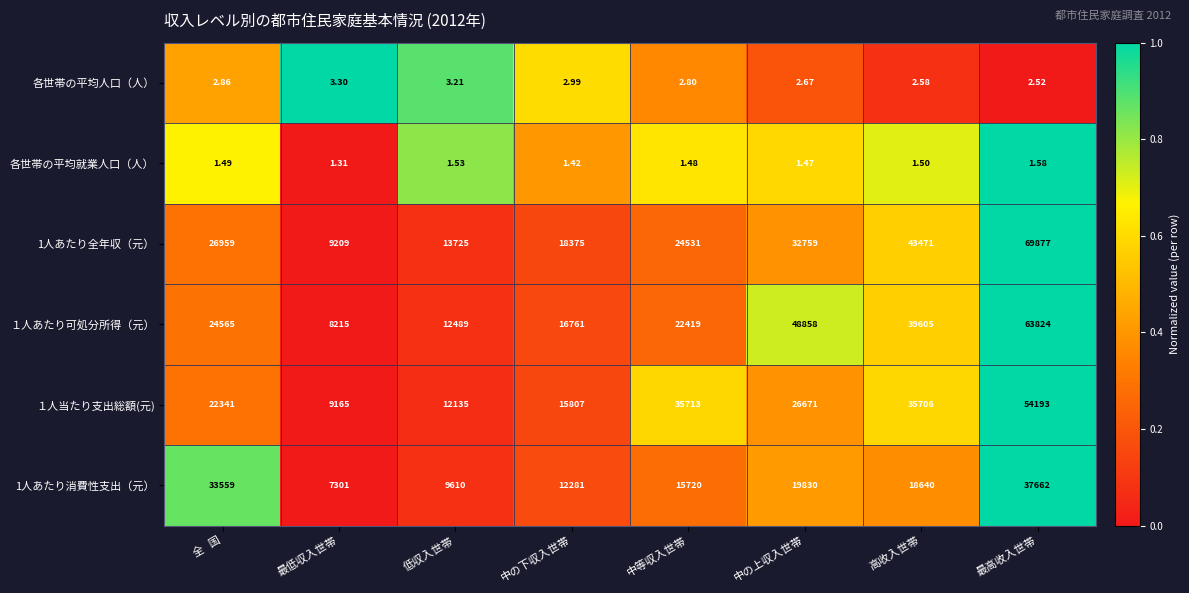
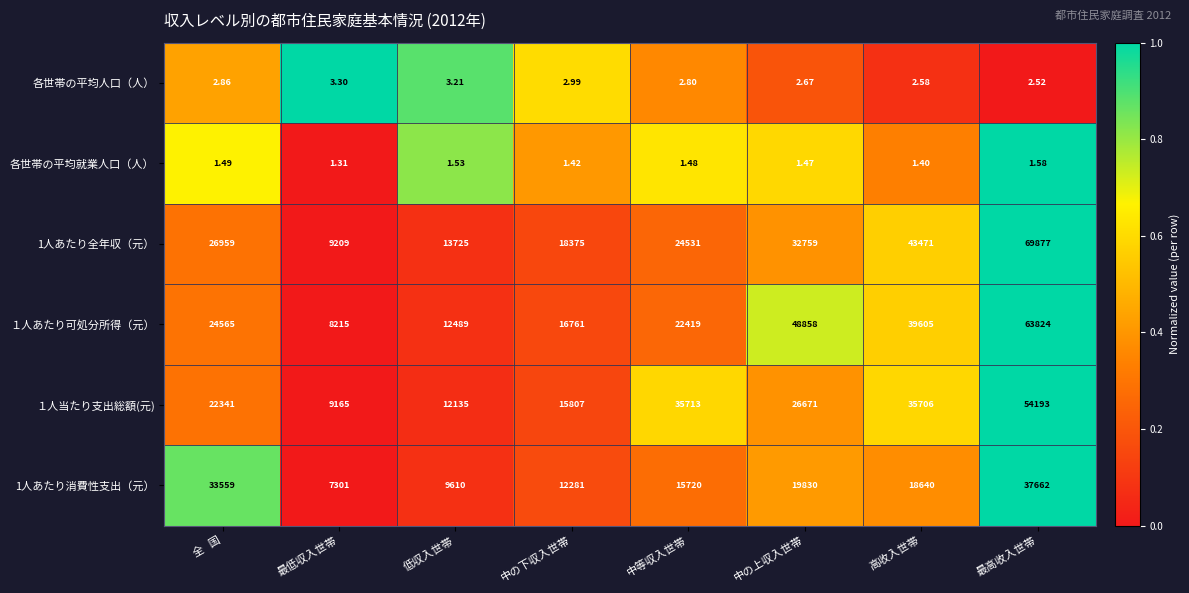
  {
    "各世帯の平均人口（人）": {
      "全 国": 2.86,
      "最低収入世帯": 3.30,
      "低収入世帯": 3.21,
      "中の下収入世帯": 2.99,
      "中等収入世帯": 2.80,
      "中の上収入世帯": 2.67,
      "高收入世帯": 2.58,
      "最高收入世帯": 2.52
    },
    "各世帯の平均就業人口（人）": {
      "全 国": 1.49,
      "最低収入世帯": 1.31,
      "低収入世帯": 1.53,
      "中の下収入世帯": 1.42,
      "中等収入世帯": 1.48,
      "中の上収入世帯": 1.47,
-     "高收入世帯": 1.50,
+     "高收入世帯": 1.40,
      "最高收入世帯": 1.58
    },
    "1人あたり全年収（元）": {
      "全 国": 26959,
      "最低収入世帯": 9209,
      "低収入世帯": 13725,
      "中の下収入世帯": 18375,
      "中等収入世帯": 24531,
      "中の上収入世帯": 32759,
      "高收入世帯": 43471,
      "最高收入世帯": 69877
    },
    "１人あたり可処分所得（元）": {
      "全 国": 24565,
      "最低収入世帯": 8215,
      "低収入世帯": 12489,
      "中の下収入世帯": 16761,
      "中等収入世帯": 22419,
      "中の上収入世帯": 48858,
      "高收入世帯": 39605,
      "最高收入世帯": 63824
    },
    "１人当たり支出総額(元)": {
      "全 国": 22341,
      "最低収入世帯": 9165,
      "低収入世帯": 12135,
      "中の下収入世帯": 15807,
      "中等収入世帯": 35713,
      "中の上収入世帯": 26671,
      "高收入世帯": 35706,
      "最高收入世帯": 54193
    },
    "1人あたり消費性支出（元）": {
      "全 国": 33559,
      "最低収入世帯": 7301,
      "低収入世帯": 9610,
      "中の下収入世帯": 12281,
      "中等収入世帯": 15720,
      "中の上収入世帯": 19830,
      "高收入世帯": 18640,
      "最高收入世帯": 37662
    }
  }
